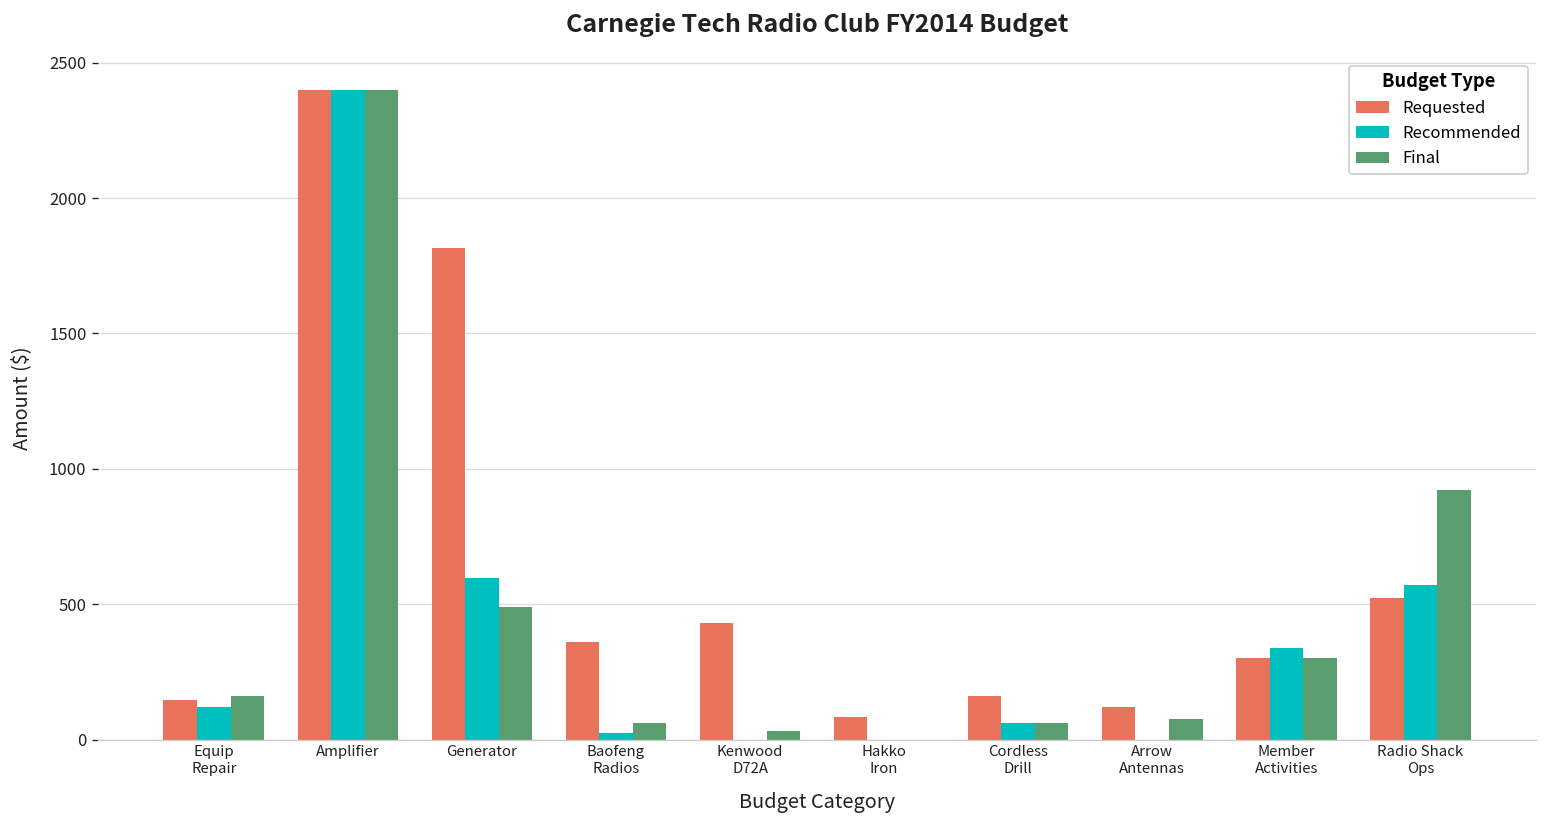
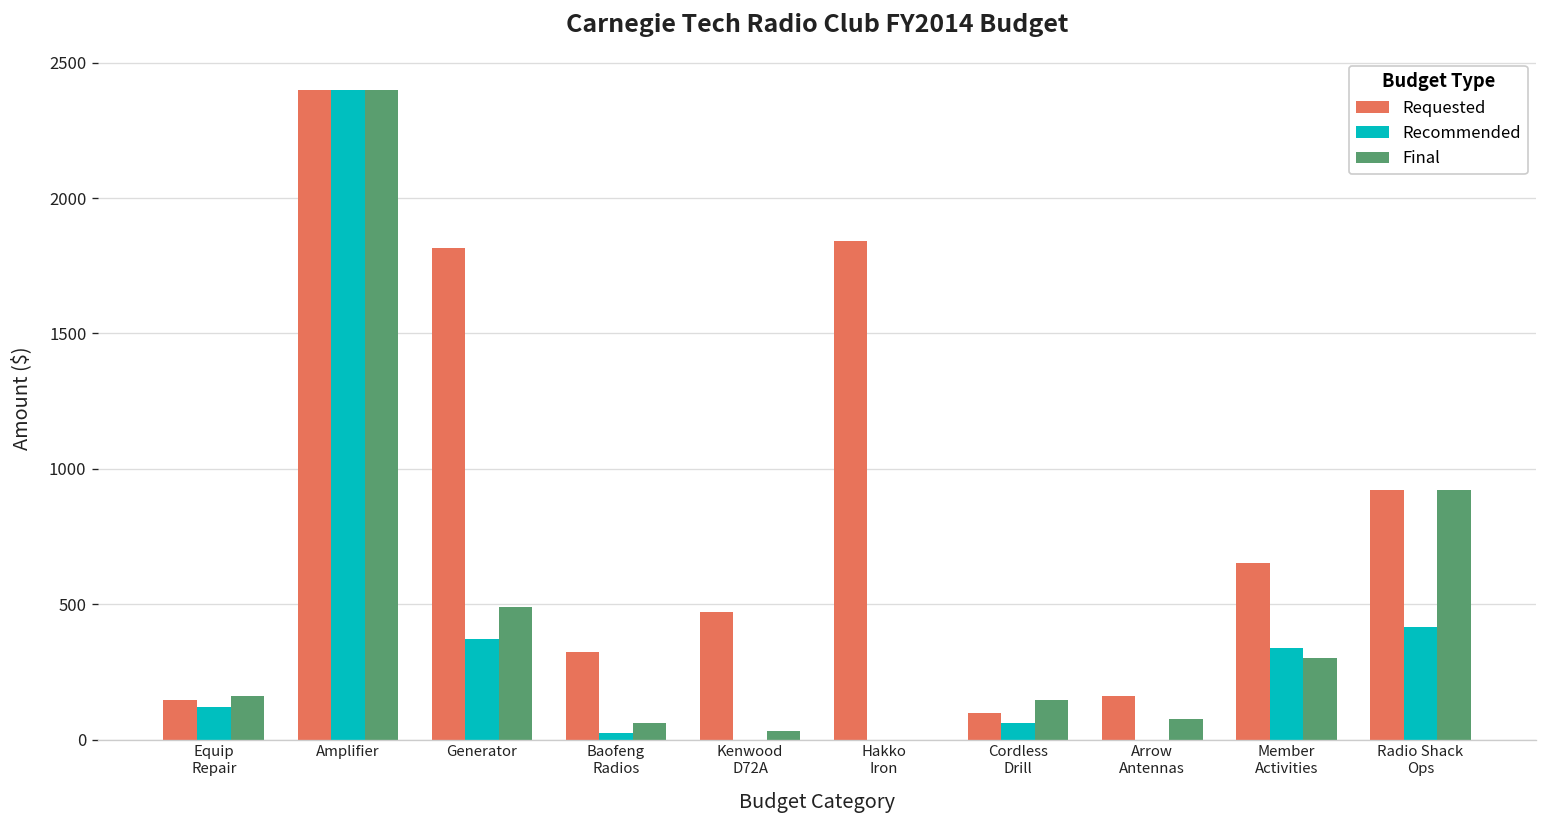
  {
    "Requested": {
      "Equip Repair": 150,
      "Amplifier": 2400,
      "Generator": 1810,
-     "Baofeng Radios": 360,
-     "Kenwood D72A": 430,
-     "Hakko Iron": 80,
-     "Cordless Drill": 160,
-     "Arrow Antennas": 120,
-     "Member Activities": 300,
-     "Radio Shack Ops": 520
+     "Baofeng Radios": 320,
+     "Kenwood D72A": 470,
+     "Hakko Iron": 1840,
+     "Cordless Drill": 100,
+     "Arrow Antennas": 160,
+     "Member Activities": 650,
+     "Radio Shack Ops": 920
    },
    "Recommended": {
      "Equip Repair": 120,
      "Amplifier": 2400,
-     "Generator": 600,
+     "Generator": 370,
      "Baofeng Radios": 20,
      "Kenwood D72A": 0,
      "Hakko Iron": 0,
      "Cordless Drill": 60,
      "Arrow Antennas": 0,
      "Member Activities": 340,
-     "Radio Shack Ops": 570
+     "Radio Shack Ops": 420
    },
    "Final": {
      "Equip Repair": 160,
      "Amplifier": 2400,
      "Generator": 490,
      "Baofeng Radios": 60,
      "Kenwood D72A": 30,
      "Hakko Iron": 0,
-     "Cordless Drill": 60,
+     "Cordless Drill": 140,
      "Arrow Antennas": 80,
      "Member Activities": 300,
      "Radio Shack Ops": 920
    }
  }
